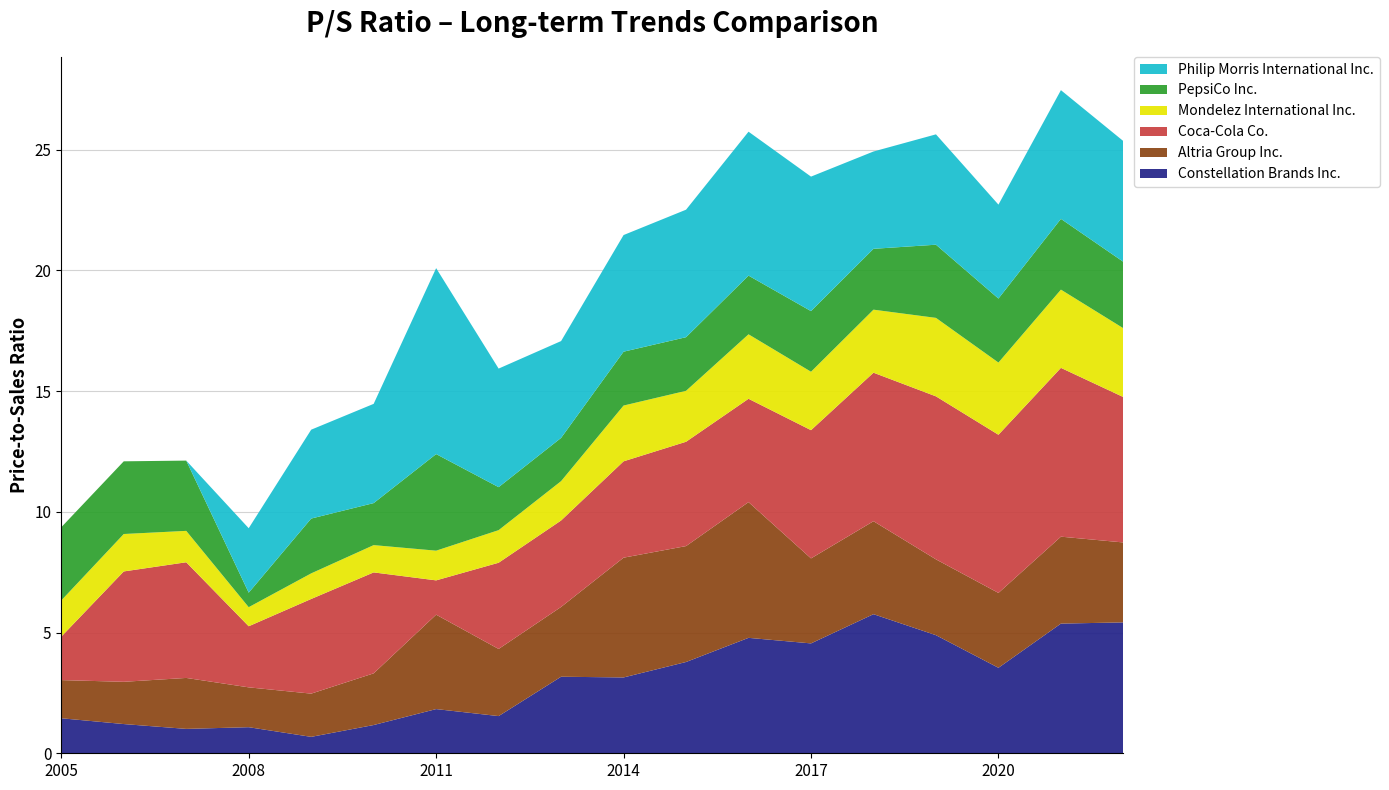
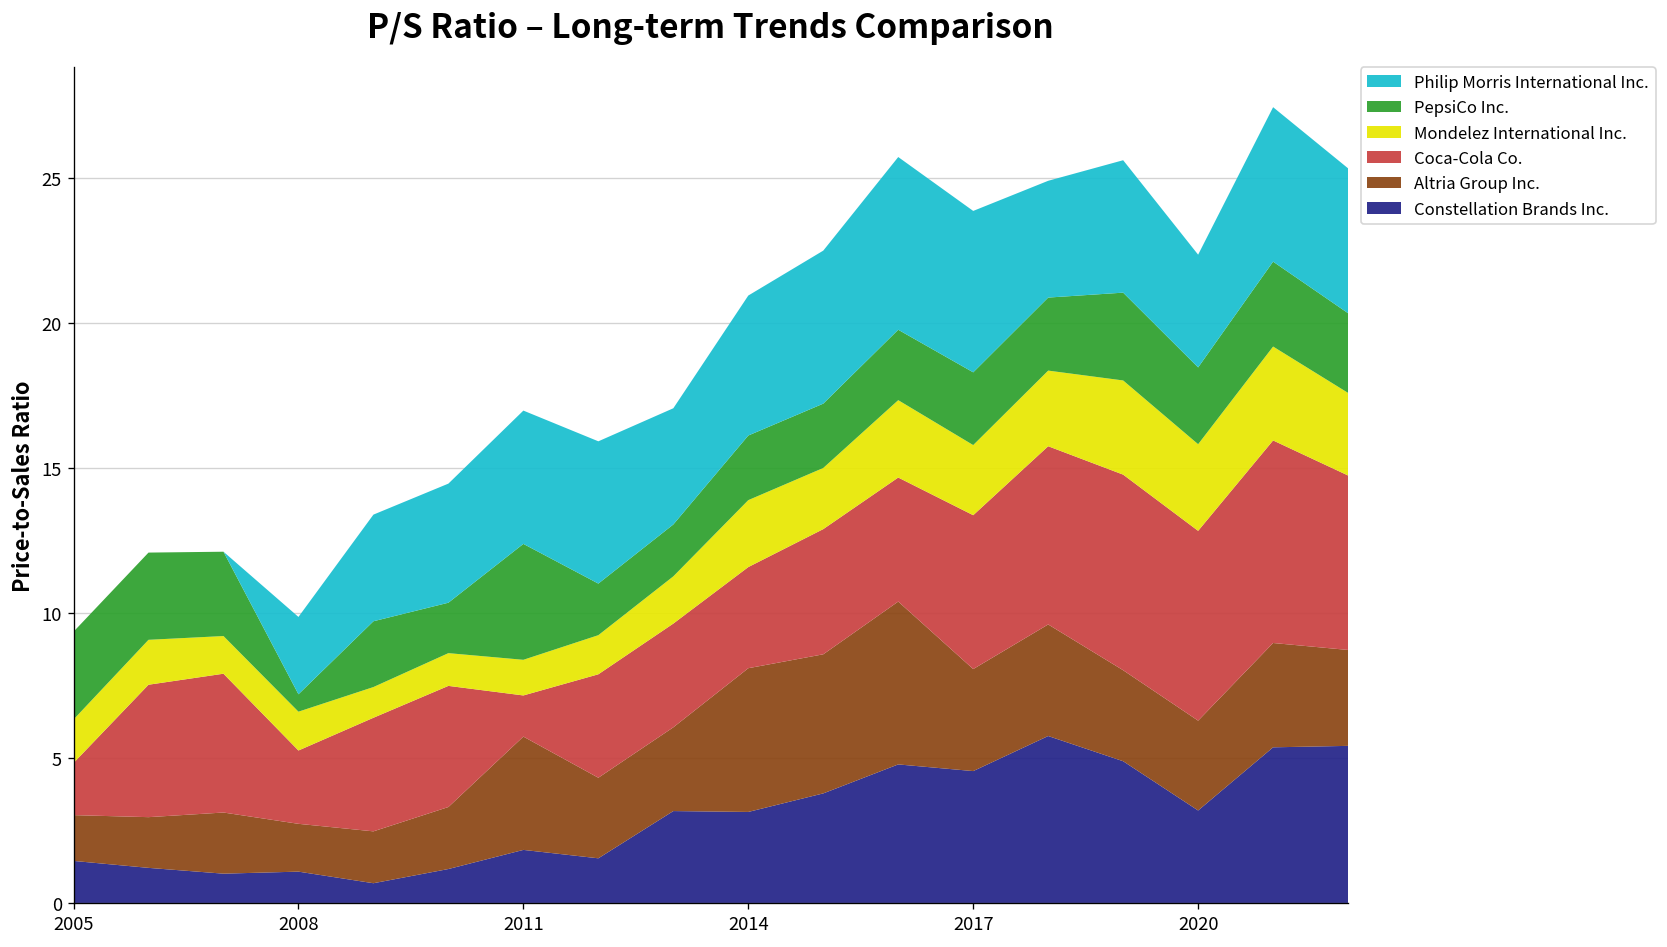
  {
    "Constellation Brands Inc.": {
      "2005": 1.5,
      "2008": 1.1,
      "2011": 1.8,
      "2014": 3.1,
      "2017": 4.6,
-     "2020": 3.5
+     "2020": 3.2
    },
    "Altria Group Inc.": {
      "2005": 1.6,
      "2008": 1.7,
      "2011": 3.9,
      "2014": 5.0,
      "2017": 3.5,
      "2020": 3.1
    },
    "Coca-Cola Co.": {
      "2005": 1.8,
      "2008": 2.5,
      "2011": 1.4,
-     "2014": 4.0,
+     "2014": 3.5,
      "2017": 5.3,
      "2020": 6.6
    },
    "Mondelez International Inc.": {
      "2005": 1.5,
-     "2008": 0.8,
+     "2008": 1.3,
      "2011": 1.2,
      "2014": 2.3,
      "2017": 2.4,
      "2020": 3.0
    },
    "PepsiCo Inc.": {
      "2008": 0.6,
      "2011": 4.0,
      "2014": 2.2,
      "2017": 2.5,
      "2020": 2.7
    },
    "Philip Morris International Inc.": {
      "2008": 2.7,
-     "2011": 7.7,
+     "2011": 4.6,
      "2014": 4.8,
      "2017": 5.6,
      "2020": 3.9
    }
  }
